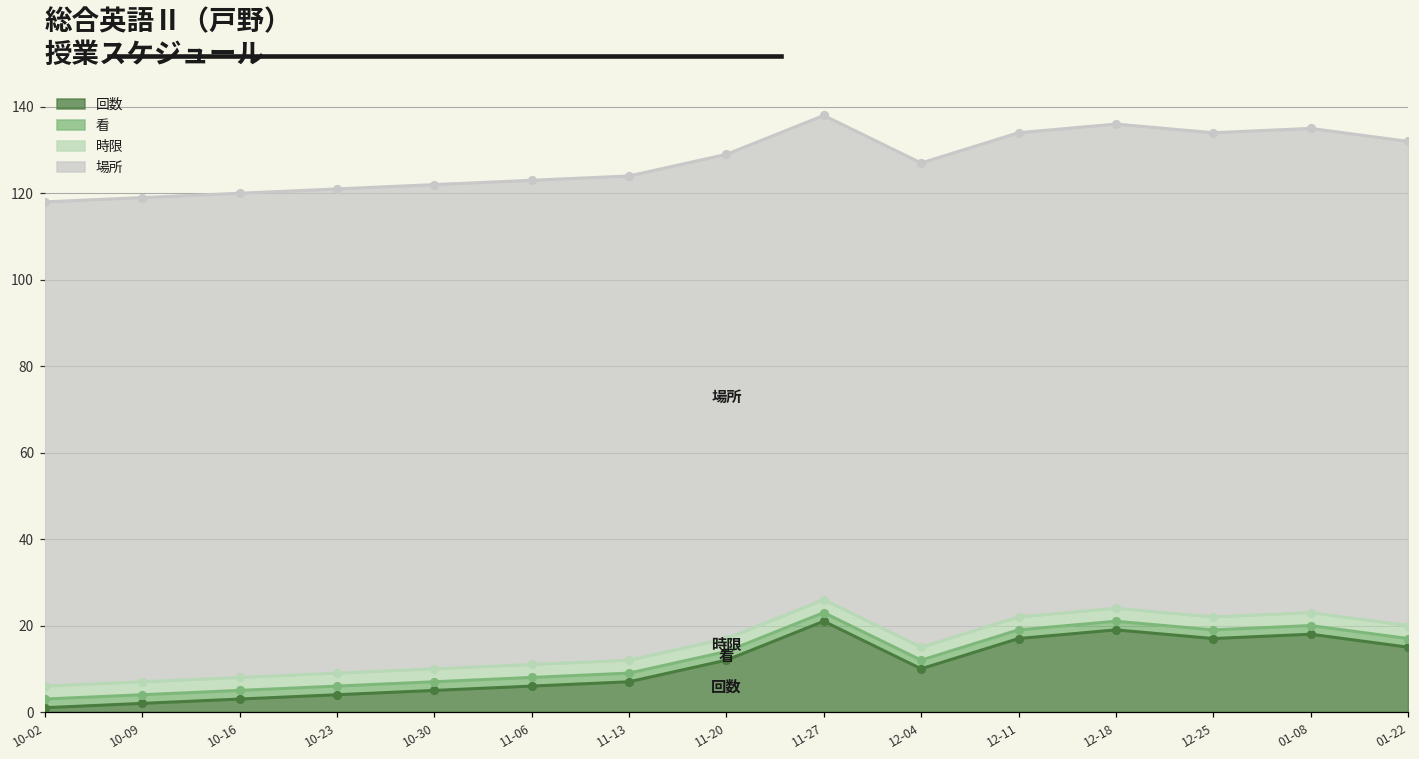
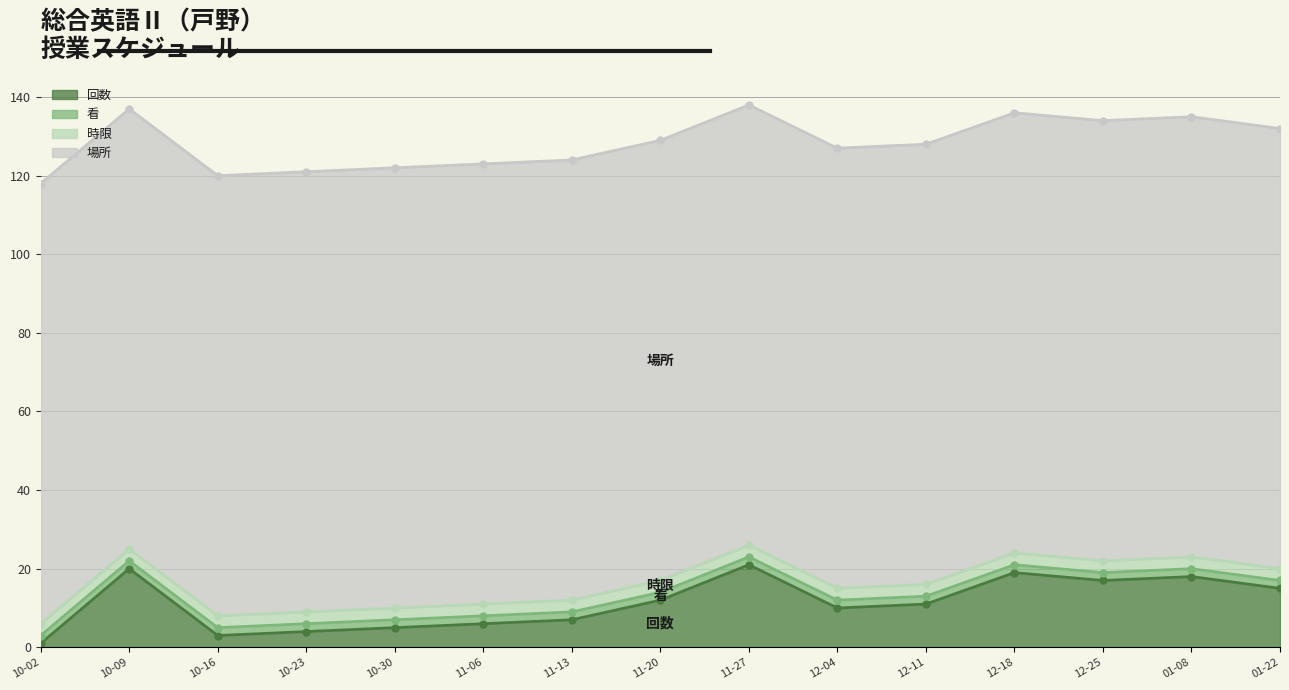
  {
    "回数": {
      "10-02": 1,
-     "10-09": 2,
+     "10-09": 20,
      "10-16": 3,
      "10-23": 4,
      "10-30": 5,
      "11-06": 6,
      "11-13": 7,
      "11-20": 12,
      "11-27": 21,
      "12-04": 10,
-     "12-11": 17,
+     "12-11": 11,
      "12-18": 19,
      "12-25": 17,
      "01-08": 18,
      "01-22": 15
    },
    "看": {
      "10-02": 2,
      "10-09": 2,
      "10-16": 2,
      "10-23": 2,
      "10-30": 2,
      "11-06": 2,
      "11-13": 2,
      "11-20": 2,
      "11-27": 2,
      "12-04": 2,
      "12-11": 2,
      "12-18": 2,
      "12-25": 2,
      "01-08": 2,
      "01-22": 2
    }
  }
